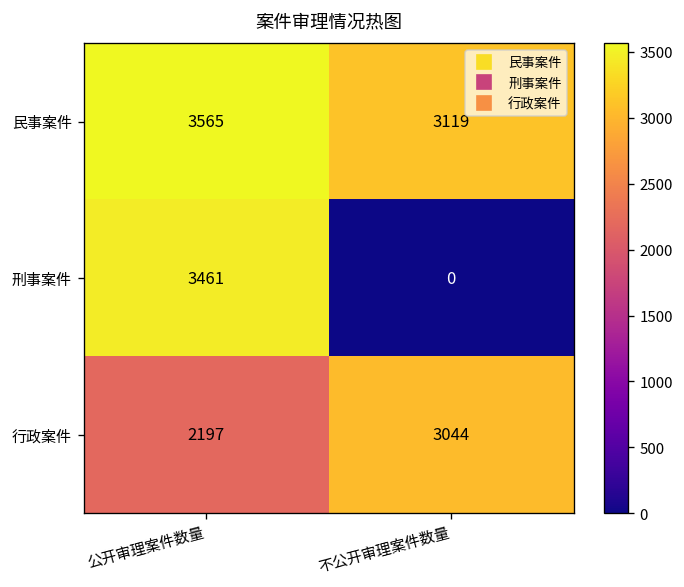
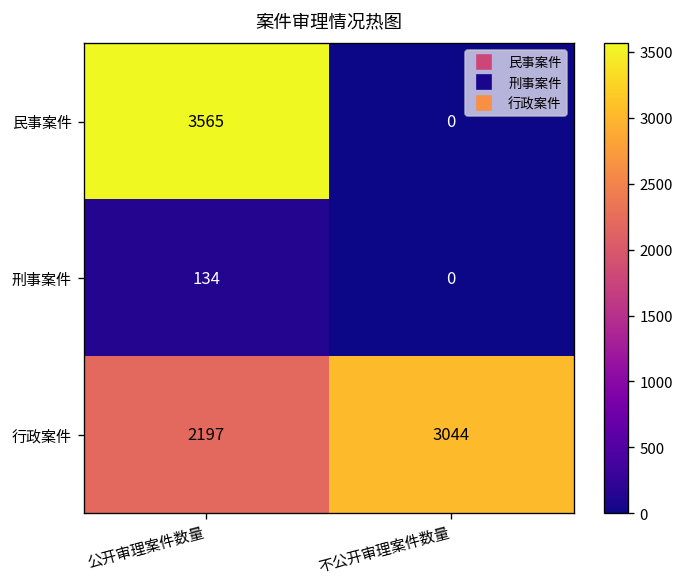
  {
    "民事案件": {
      "公开审理案件数量": 3565,
-     "不公开审理案件数量": 3119
+     "不公开审理案件数量": 0
    },
    "刑事案件": {
-     "公开审理案件数量": 3461,
+     "公开审理案件数量": 134,
      "不公开审理案件数量": 0
    },
    "行政案件": {
      "公开审理案件数量": 2197,
      "不公开审理案件数量": 3044
    }
  }
